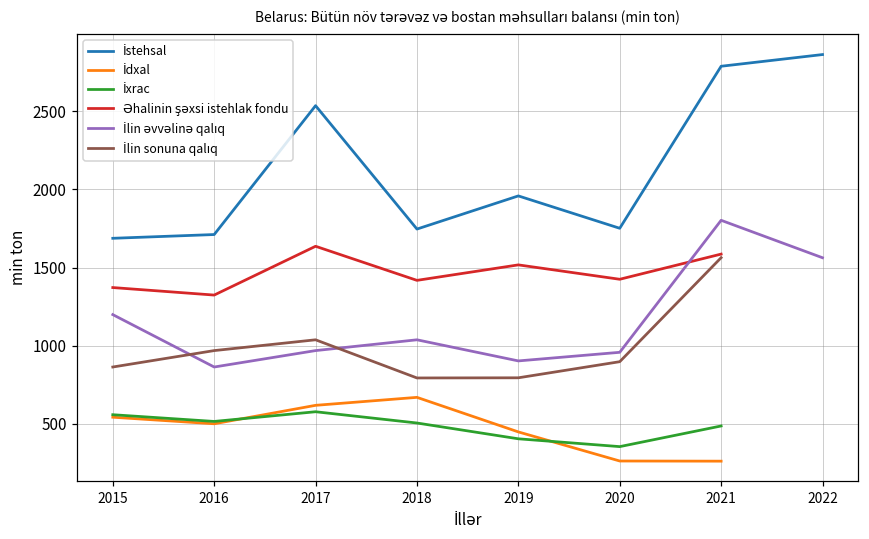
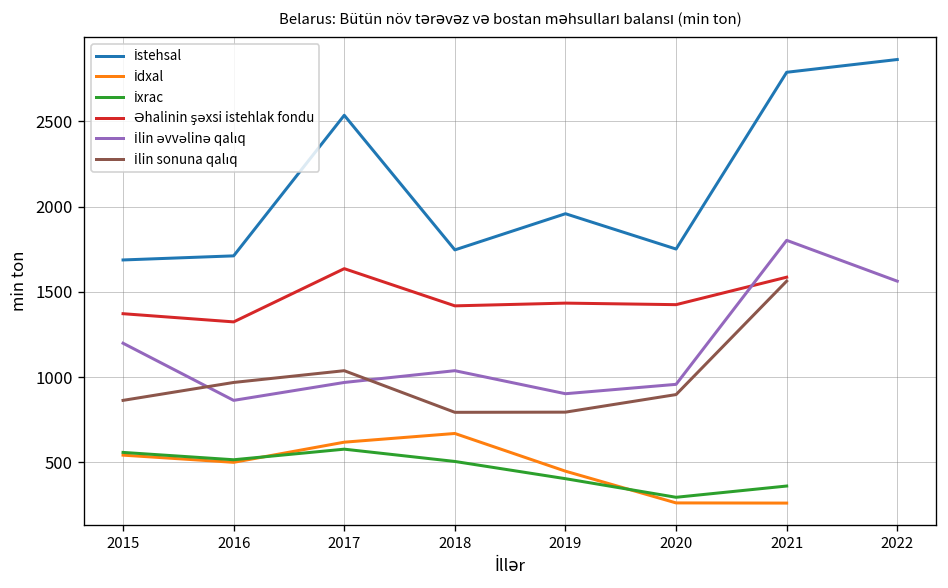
  {
    "İstehsal": {
      "2015": 1690,
      "2016": 1710,
      "2017": 2540,
      "2018": 1750,
      "2019": 1960,
      "2020": 1750,
      "2021": 2790,
      "2022": 2860
    },
    "İdxal": {
      "2017": 620,
      "2018": 670,
      "2019": 450,
      "2020": 260,
      "2021": 260
    },
    "İxrac": {
      "2017": 580,
      "2018": 510,
      "2019": 410,
-     "2020": 360,
-     "2021": 490
+     "2020": 300,
+     "2021": 360
    },
    "Əhalinin şəxsi istehlak fondu": {
      "2015": 1370,
      "2016": 1320,
      "2017": 1640,
      "2018": 1420,
-     "2019": 1520,
+     "2019": 1430,
      "2020": 1430,
      "2021": 1590
    },
    "İlin əvvəlinə qalıq": {
      "2015": 1200,
      "2016": 860,
      "2017": 970,
      "2018": 1040,
      "2019": 900,
      "2020": 960,
      "2021": 1800,
      "2022": 1560
    },
    "İlin sonuna qalıq": {
      "2015": 860,
      "2016": 970,
      "2017": 1040,
      "2018": 790,
      "2019": 800,
      "2020": 900,
      "2021": 1560
    }
  }
